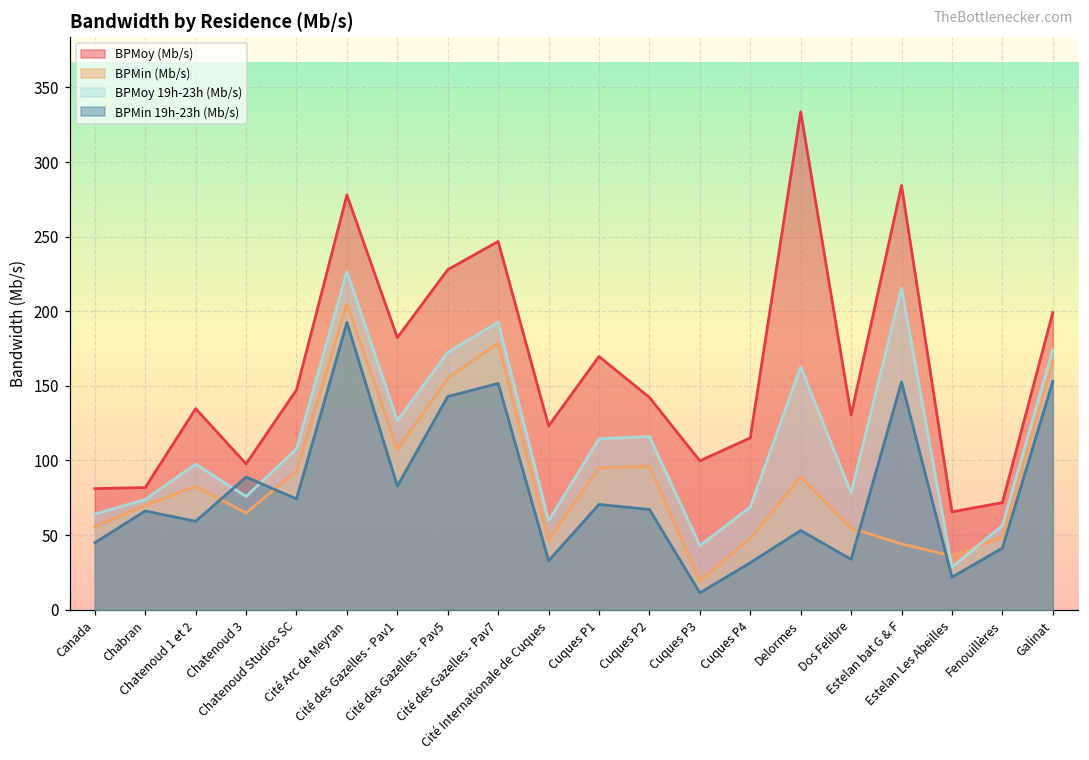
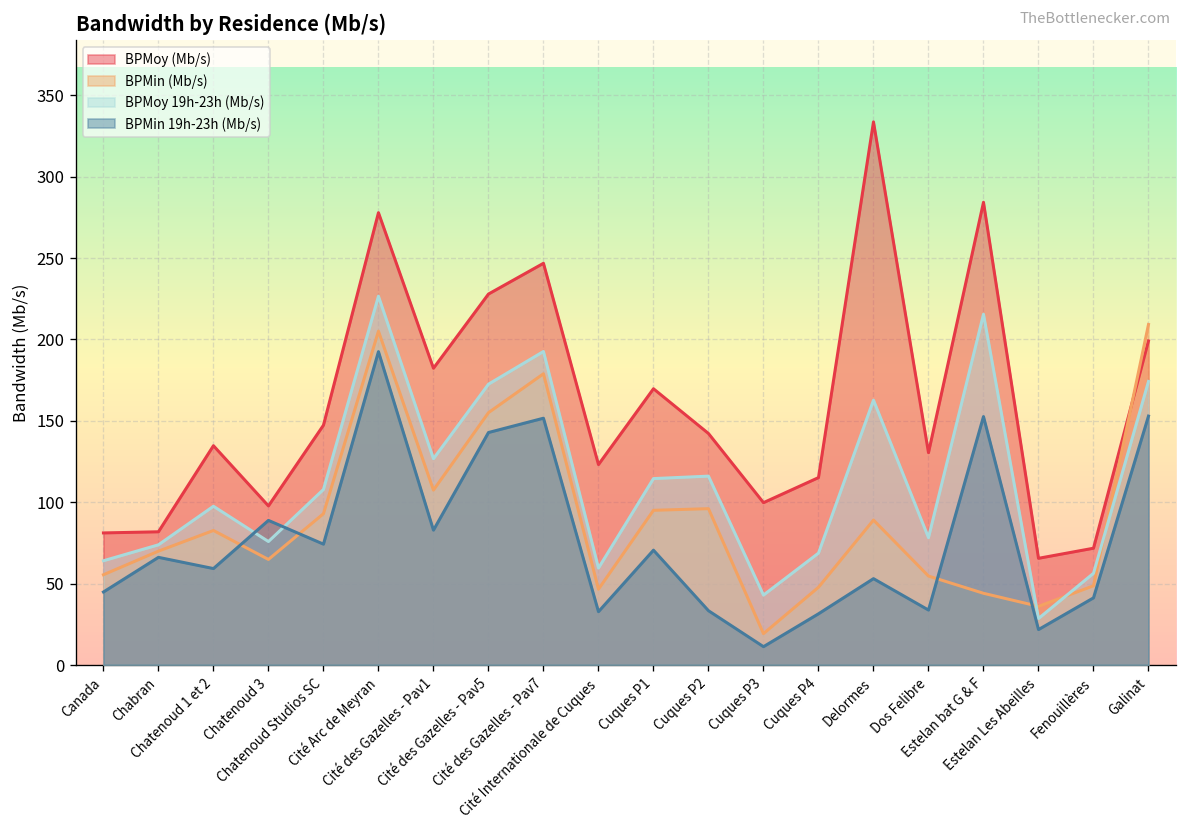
  {
    "BPMoy (Mb/s)": {
      "Canada": 81,
      "Chabran": 82,
      "Chatenoud 1 et 2": 135,
      "Chatenoud 3": 98,
      "Chatenoud Studios SC": 147,
      "Cité Arc de Meyran": 278,
      "Cité des Gazelles - Pav1": 182,
      "Cité des Gazelles - Pav5": 228,
      "Cité des Gazelles - Pav7": 247,
      "Cité Internationale de Cuques": 123,
      "Cuques P1": 170,
      "Cuques P2": 142,
      "Cuques P3": 100,
      "Cuques P4": 115,
      "Delormes": 334,
      "Dos Felibre": 130,
      "Estelan bat G & F": 284,
      "Estelan Les Abeilles": 66,
      "Fenouillères": 72,
      "Galinat": 199
    },
    "BPMin (Mb/s)": {
      "Canada": 55,
      "Chabran": 70,
      "Chatenoud 1 et 2": 83,
      "Chatenoud 3": 65,
      "Chatenoud Studios SC": 93,
      "Cité Arc de Meyran": 205,
      "Cité des Gazelles - Pav1": 107,
      "Cité des Gazelles - Pav5": 155,
      "Cité des Gazelles - Pav7": 179,
      "Cité Internationale de Cuques": 47,
      "Cuques P1": 95,
      "Cuques P2": 96,
      "Cuques P3": 19,
      "Cuques P4": 48,
      "Delormes": 89,
      "Dos Felibre": 55,
      "Estelan bat G & F": 44,
      "Estelan Les Abeilles": 36,
      "Fenouillères": 49,
-     "Galinat": 166
+     "Galinat": 209
    },
    "BPMoy 19h-23h (Mb/s)": {
      "Canada": 64,
      "Chabran": 74,
      "Chatenoud 1 et 2": 98,
      "Chatenoud 3": 76,
      "Chatenoud Studios SC": 108,
      "Cité Arc de Meyran": 227,
      "Cité des Gazelles - Pav1": 127,
      "Cité des Gazelles - Pav5": 173,
      "Cité des Gazelles - Pav7": 193,
      "Cité Internationale de Cuques": 60,
      "Cuques P1": 115,
      "Cuques P2": 116,
      "Cuques P3": 43,
      "Cuques P4": 69,
      "Delormes": 163,
      "Dos Felibre": 78,
      "Estelan bat G & F": 216,
      "Estelan Les Abeilles": 29,
      "Fenouillères": 56,
      "Galinat": 174
    },
    "BPMin 19h-23h (Mb/s)": {
      "Canada": 45,
      "Chabran": 66,
      "Chatenoud 1 et 2": 59,
      "Chatenoud 3": 89,
      "Chatenoud Studios SC": 74,
      "Cité Arc de Meyran": 193,
      "Cité des Gazelles - Pav1": 83,
      "Cité des Gazelles - Pav5": 143,
      "Cité des Gazelles - Pav7": 152,
      "Cité Internationale de Cuques": 33,
      "Cuques P1": 71,
-     "Cuques P2": 67,
+     "Cuques P2": 33,
      "Cuques P3": 11,
      "Cuques P4": 31,
      "Delormes": 53,
      "Dos Felibre": 34,
      "Estelan bat G & F": 153,
      "Estelan Les Abeilles": 22,
      "Fenouillères": 41,
      "Galinat": 153
    }
  }
